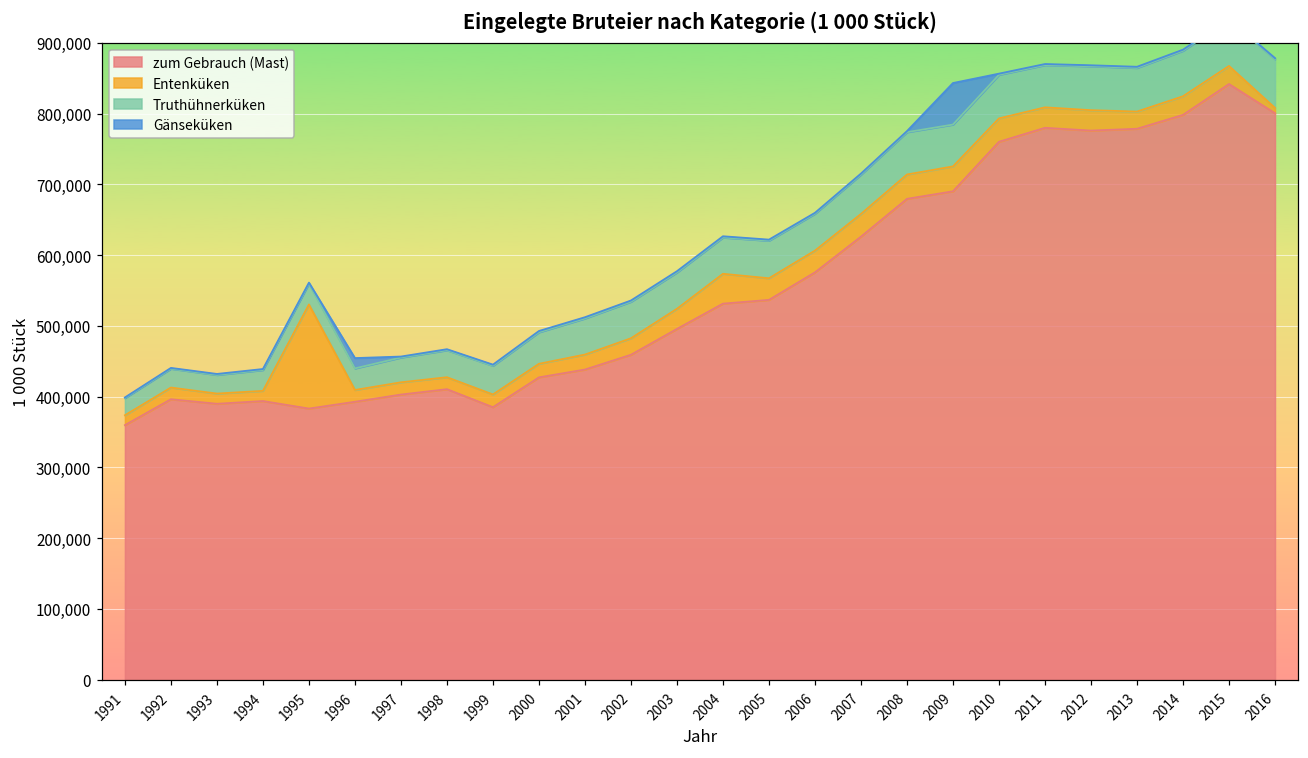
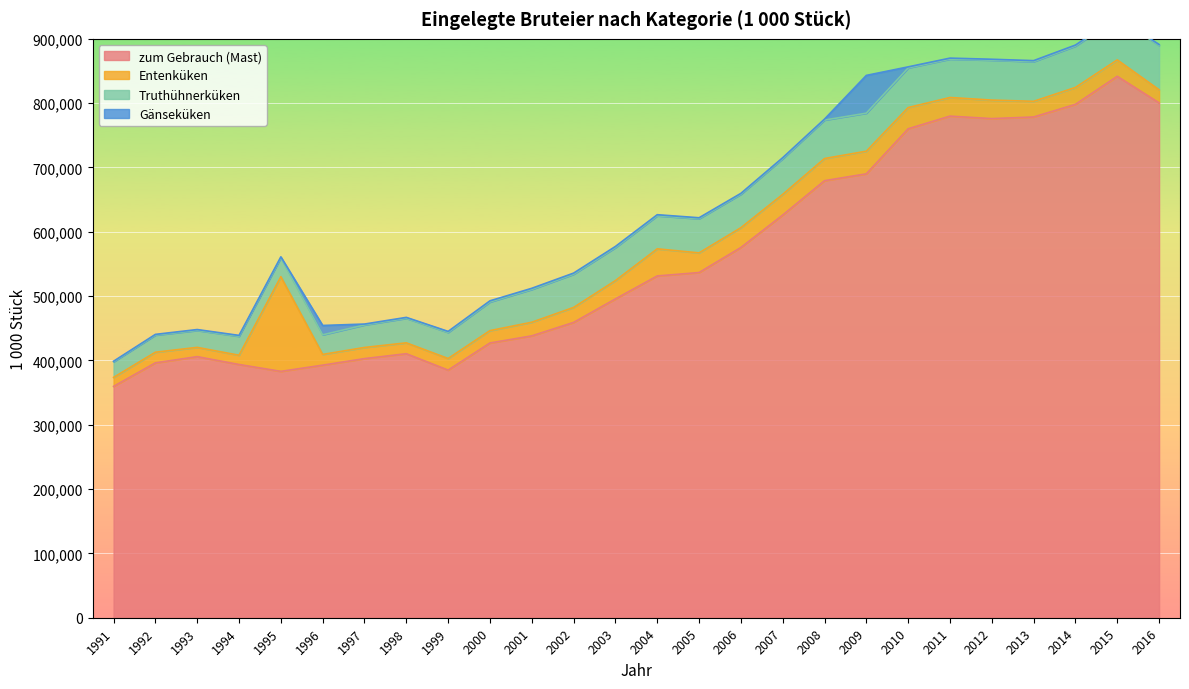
  {
    "zum Gebrauch (Mast)": {
      "1991": "360,000",
      "1992": "400,000",
-     "1993": "390,000",
+     "1993": "410,000",
      "1994": "390,000",
      "1995": "380,000",
      "1996": "390,000",
      "1997": "400,000",
      "1998": "410,000",
      "1999": "380,000",
      "2000": "430,000",
      "2001": "440,000",
      "2002": "460,000",
      "2003": "500,000",
      "2004": "530,000",
      "2005": "540,000",
      "2006": "580,000",
      "2007": "630,000",
      "2008": "680,000",
      "2009": "690,000",
      "2010": "760,000",
      "2011": "780,000",
      "2012": "780,000",
      "2013": "780,000",
      "2014": "800,000",
      "2015": "840,000",
      "2016": "800,000"
    },
    "Entenküken": {
      "1991": "10,000",
      "1992": "20,000",
      "1993": "10,000",
      "1994": "10,000",
      "1995": "150,000",
      "1996": "20,000",
      "1997": "20,000",
      "1998": "20,000",
      "1999": "20,000",
      "2000": "20,000",
      "2001": "20,000",
      "2002": "20,000",
      "2003": "30,000",
      "2004": "40,000",
      "2005": "30,000",
      "2006": "30,000",
      "2007": "30,000",
      "2008": "30,000",
      "2009": "40,000",
      "2010": "30,000",
      "2011": "30,000",
      "2012": "30,000",
      "2013": "20,000",
      "2014": "30,000",
      "2015": "30,000",
-     "2016": "10,000"
+     "2016": "20,000"
    },
    "Truthühnerküken": {
      "1996": "30,000",
      "2009": "60,000"
    },
    "Gänseküken": {
      "1996": "10,000",
      "2009": "60,000"
    }
  }
